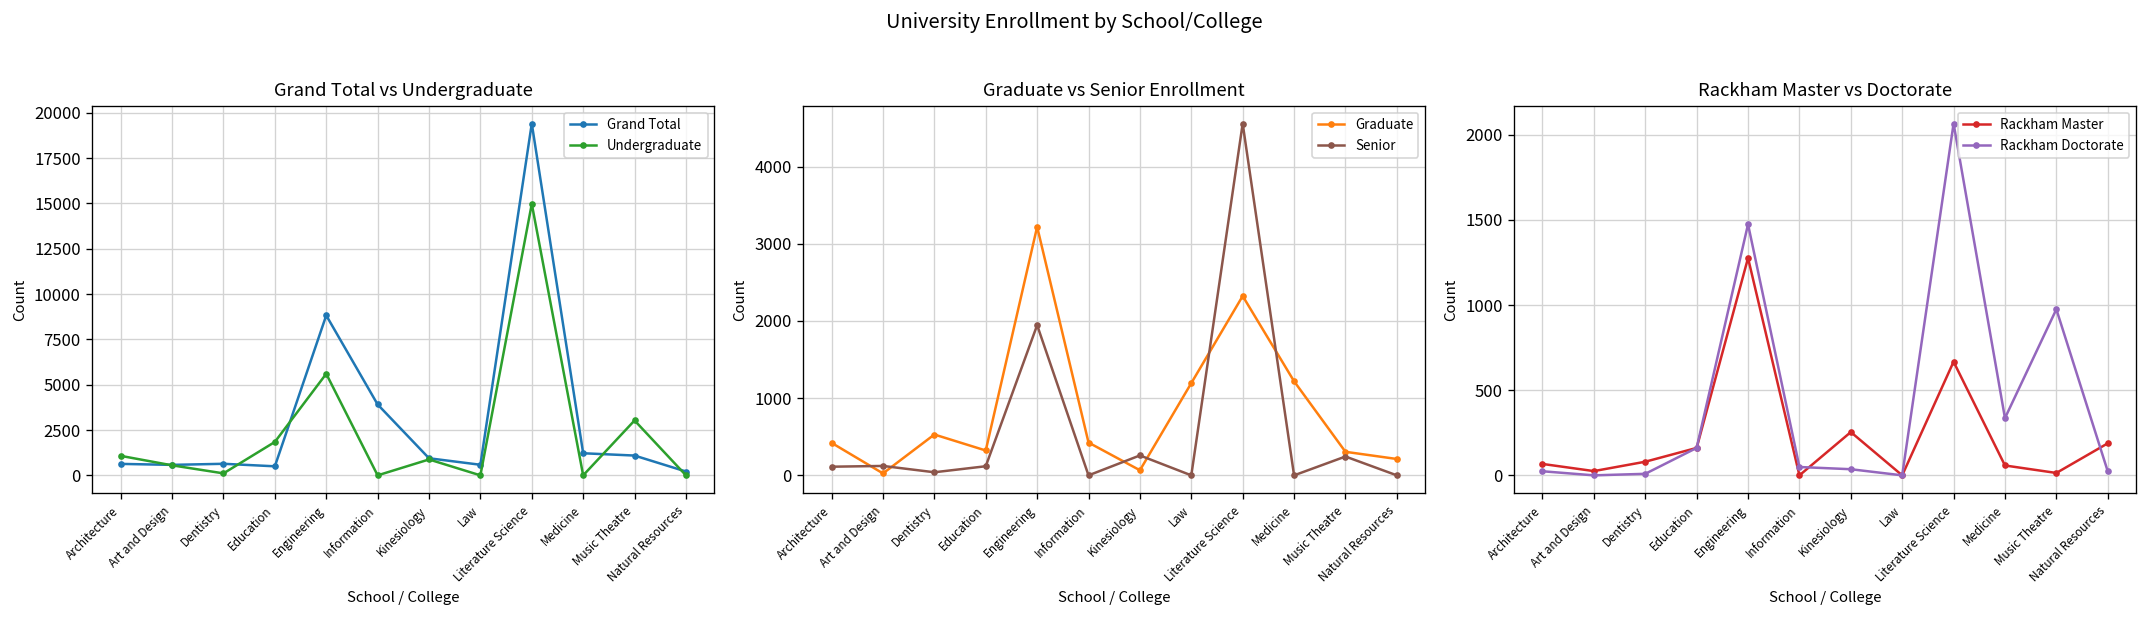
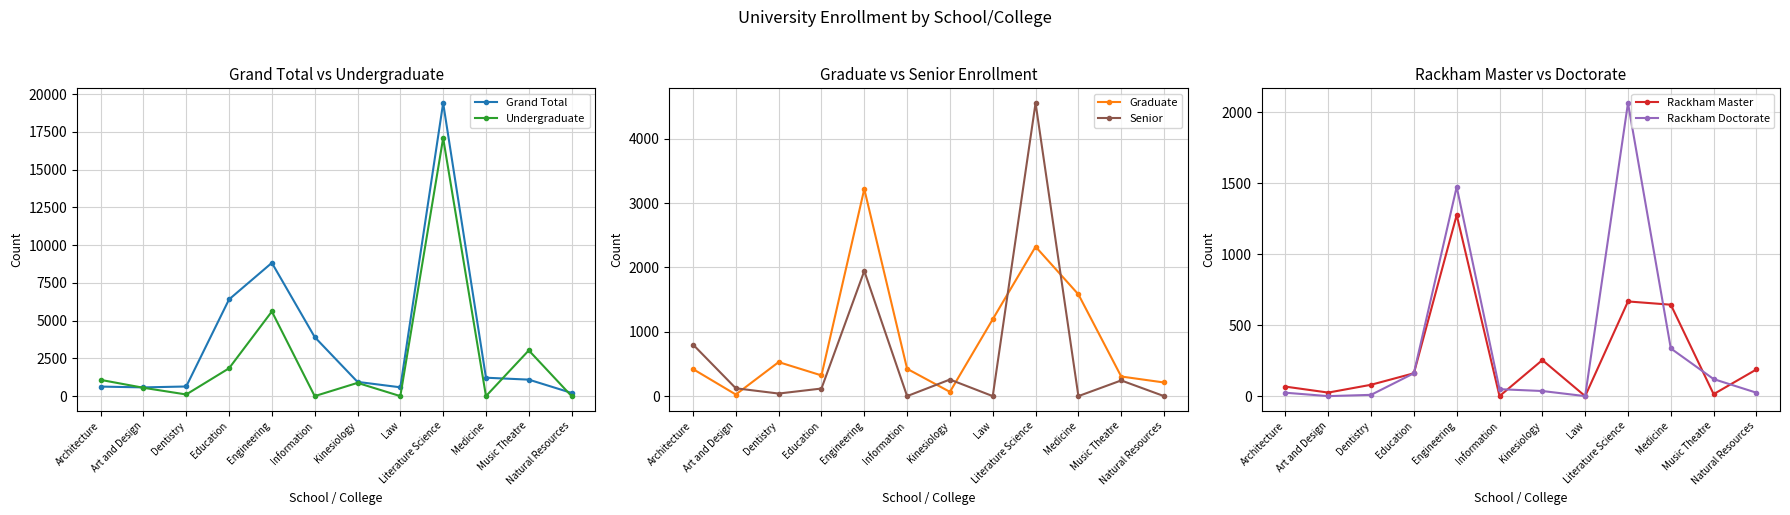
  {
    "Grand Total vs Undergraduate": {
      "Grand Total": {
        "Architecture": 600,
        "Dentistry": 600,
-       "Education": 500,
+       "Education": 6400,
        "Engineering": 8800,
        "Information": 3900,
        "Law": 600,
        "Literature Science": 19400,
        "Medicine": 1200,
        "Music Theatre": 1100,
        "Natural Resources": 200
      },
      "Undergraduate": {
        "Architecture": 1100,
        "Dentistry": 100,
        "Education": 1800,
        "Engineering": 5600,
        "Information": 0,
        "Law": 0,
-       "Literature Science": 15000,
+       "Literature Science": 17100,
        "Medicine": 0,
        "Music Theatre": 3000,
        "Natural Resources": 0
      }
    },
    "Graduate vs Senior Enrollment": {
      "Graduate": {
        "Architecture": 400,
        "Art and Design": 0,
        "Dentistry": 500,
        "Education": 300,
        "Engineering": 3200,
        "Information": 400,
        "Kinesiology": 100,
        "Law": 1200,
        "Literature Science": 2300,
-       "Medicine": 1200,
+       "Medicine": 1600,
        "Music Theatre": 300,
        "Natural Resources": 200
      },
      "Senior": {
-       "Architecture": 100,
+       "Architecture": 800,
        "Art and Design": 100,
        "Dentistry": 0,
        "Education": 100,
        "Engineering": 1900,
        "Information": 0,
        "Kinesiology": 300,
        "Law": 0,
        "Literature Science": 4600,
        "Medicine": 0,
        "Music Theatre": 200,
        "Natural Resources": 0
      }
    },
    "Rackham Master vs Doctorate": {
      "Rackham Master": {
        "Architecture": 70,
        "Art and Design": 30,
        "Dentistry": 80,
        "Engineering": 1280,
        "Information": 0,
        "Kinesiology": 250,
        "Literature Science": 670,
-       "Medicine": 60,
+       "Medicine": 640,
        "Music Theatre": 10,
        "Natural Resources": 190
      },
      "Rackham Doctorate": {
        "Architecture": 20,
        "Art and Design": 0,
        "Dentistry": 10,
        "Engineering": 1470,
        "Information": 50,
        "Kinesiology": 40,
        "Literature Science": 2070,
        "Medicine": 340,
-       "Music Theatre": 980,
+       "Music Theatre": 120,
        "Natural Resources": 20
      }
    }
  }
